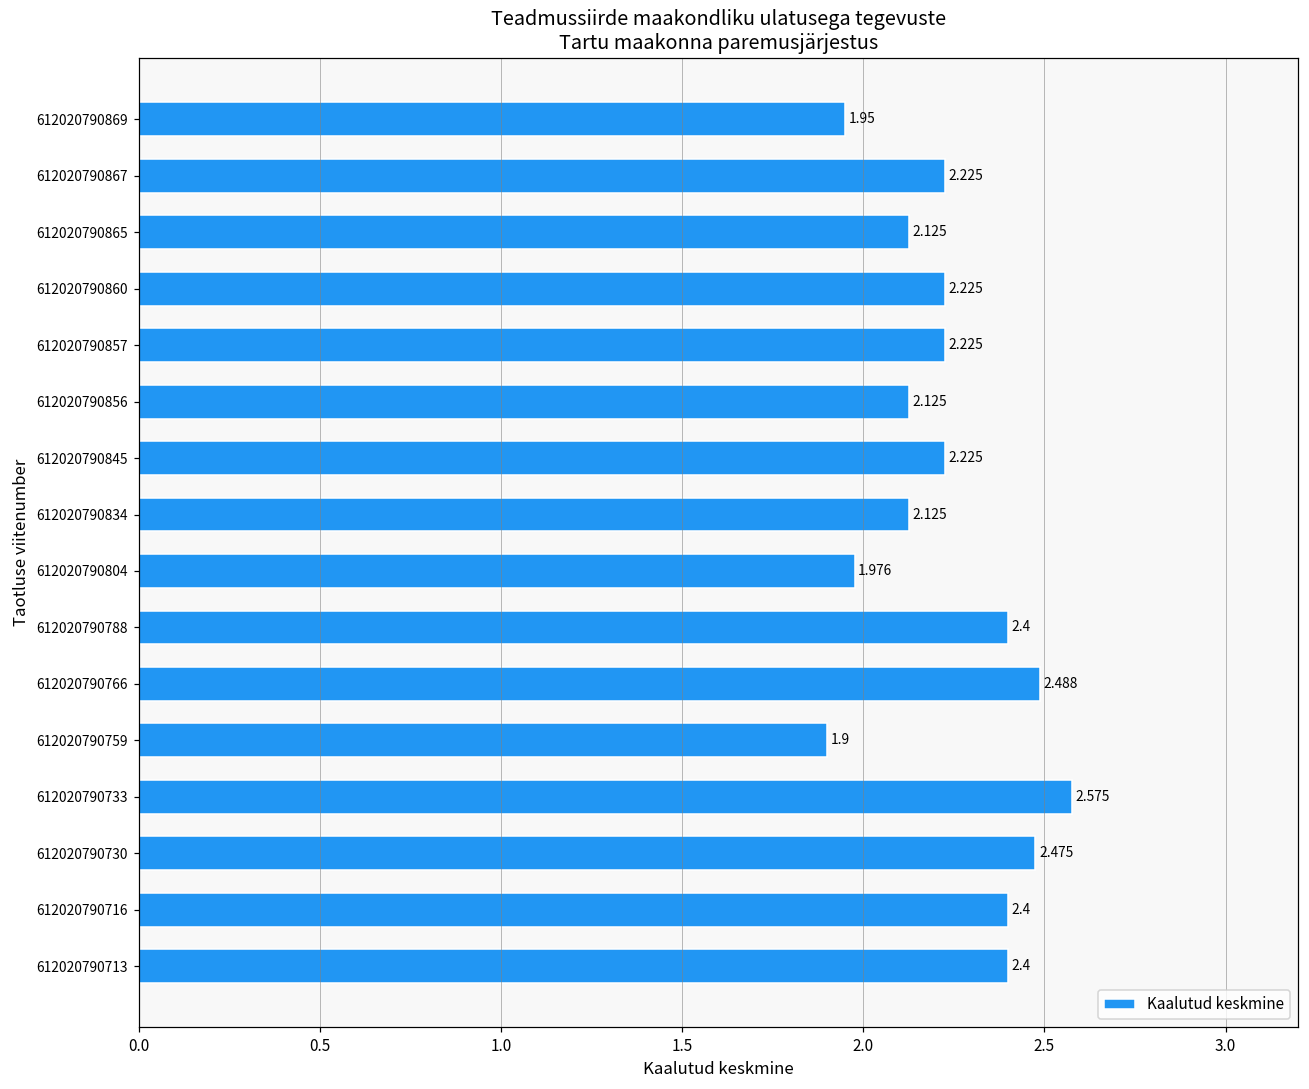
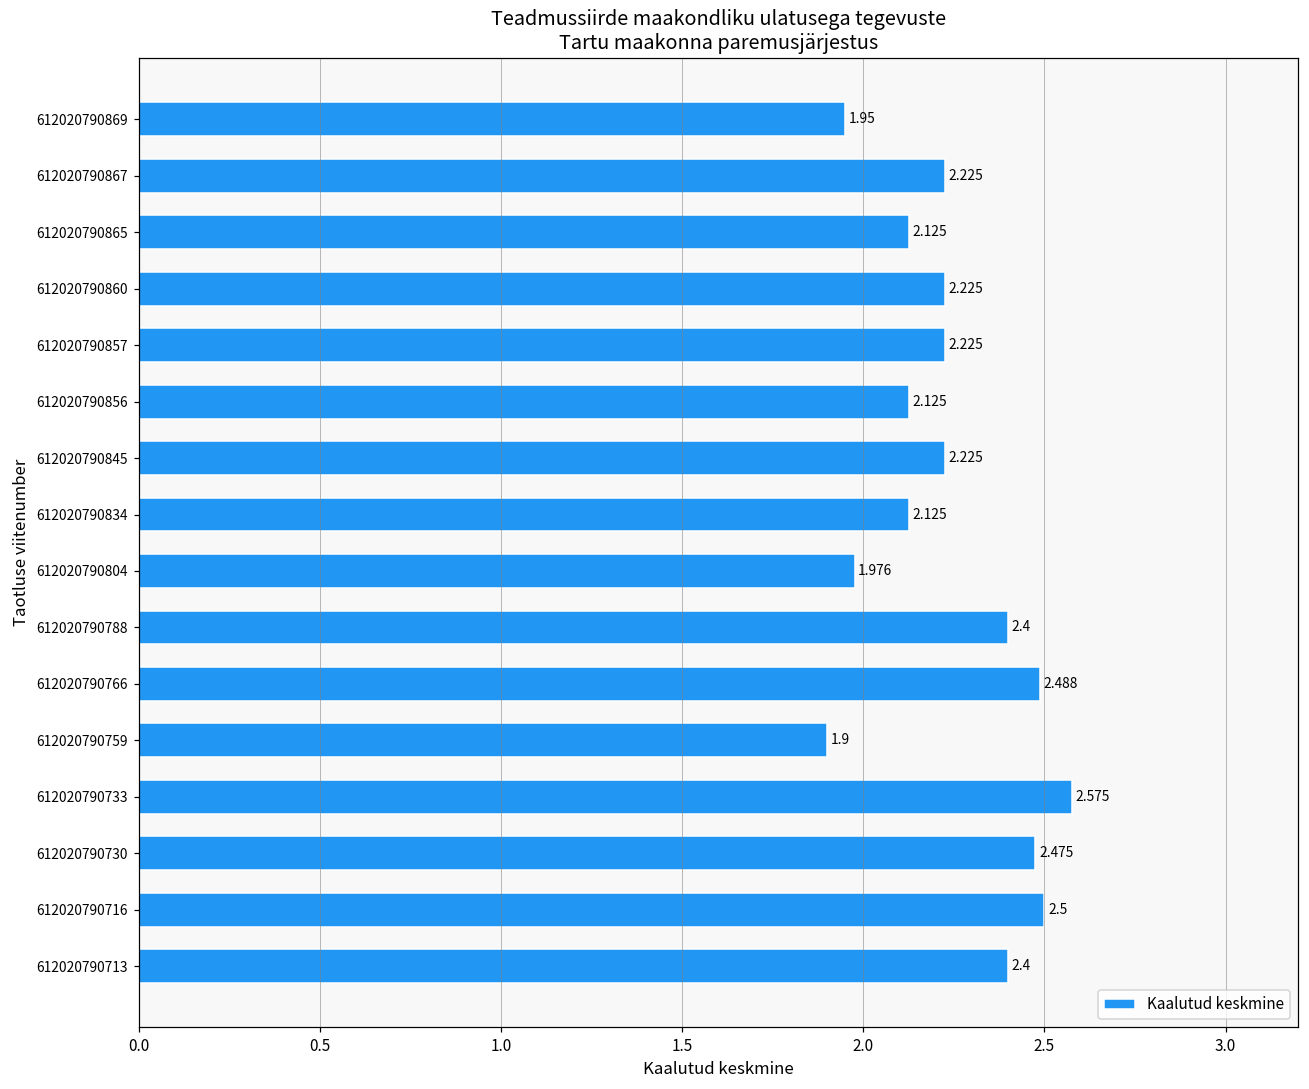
  {
    "612020790869": 1.95,
    "612020790867": 2.225,
    "612020790865": 2.125,
    "612020790860": 2.225,
    "612020790857": 2.225,
    "612020790856": 2.125,
    "612020790845": 2.225,
    "612020790834": 2.125,
    "612020790804": 1.976,
    "612020790788": 2.4,
    "612020790766": 2.488,
    "612020790759": 1.9,
    "612020790733": 2.575,
    "612020790730": 2.475,
-   "612020790716": 2.4,
+   "612020790716": 2.5,
    "612020790713": 2.4
  }
